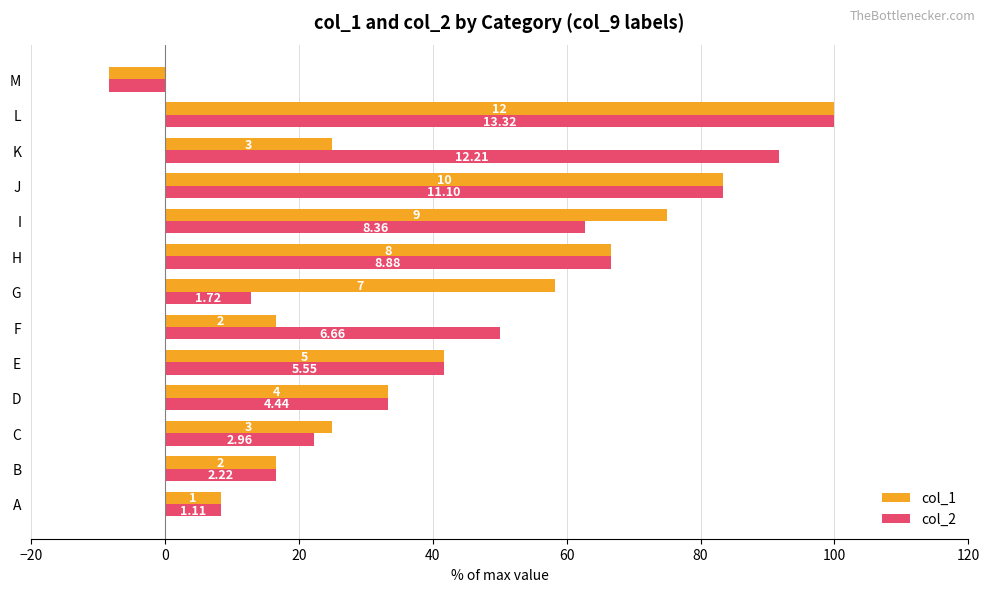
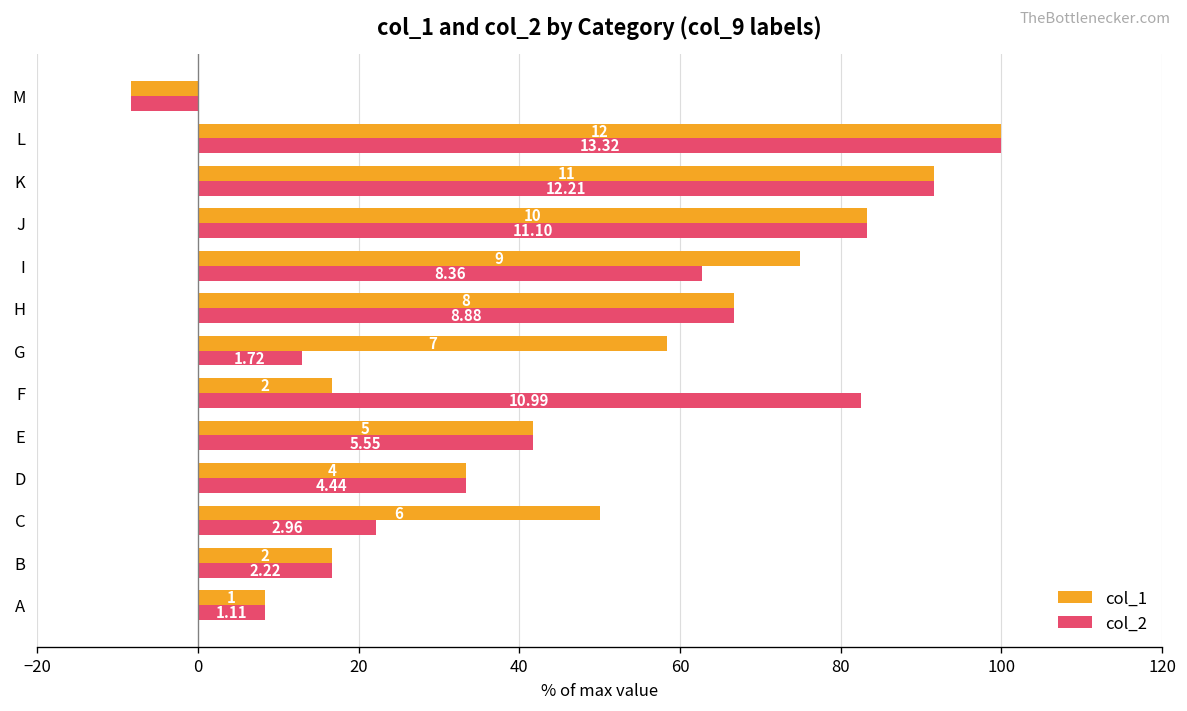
  {
    "col_1": {
-     "K": 3,
-     "C": 3
+     "K": 11,
+     "C": 6
    },
    "col_2": {
-     "F": 6.66
+     "F": 10.99
    }
  }
